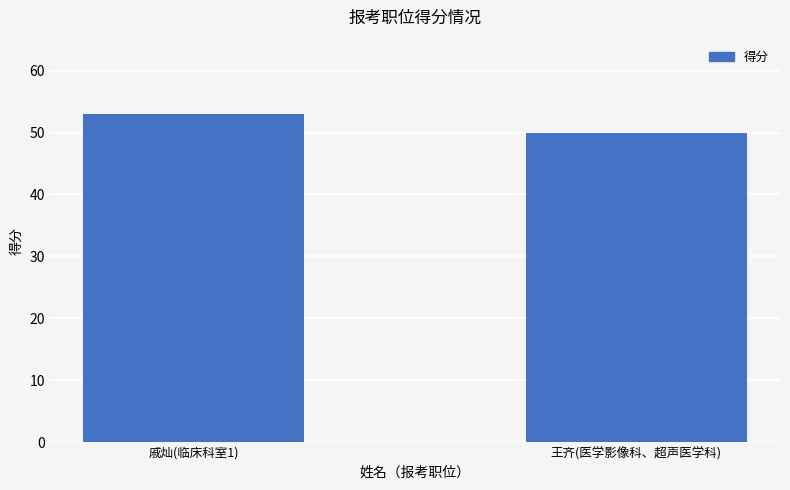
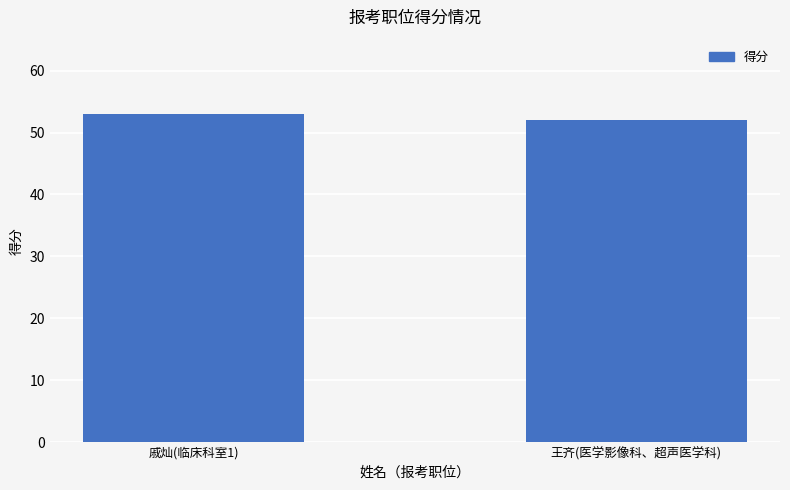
  {
    "戚灿(临床科室1)": 53,
-   "王齐(医学影像科、超声医学科)": 50
+   "王齐(医学影像科、超声医学科)": 52
  }
